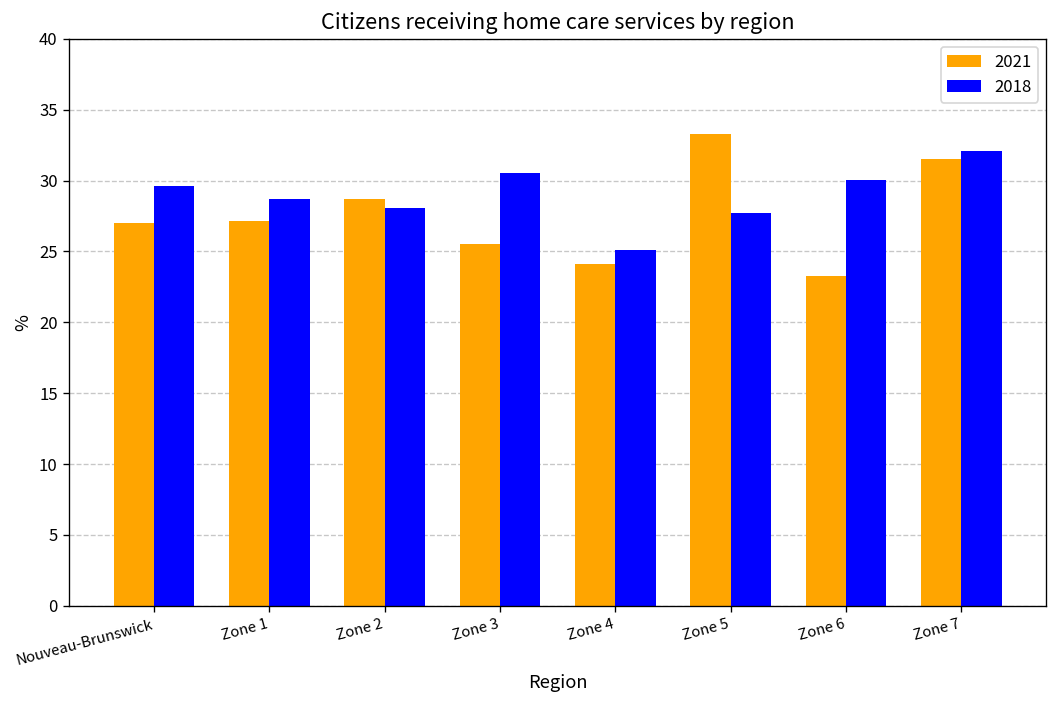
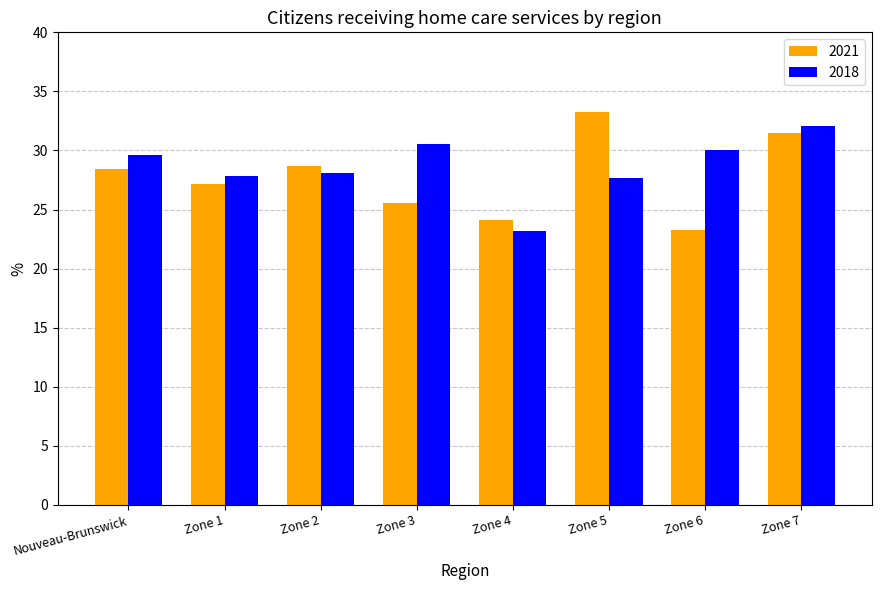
  {
    "2021": {
-     "Nouveau-Brunswick": 27.0,
+     "Nouveau-Brunswick": 28.4,
      "Zone 1": 27.1,
      "Zone 2": 28.7,
      "Zone 3": 25.5,
      "Zone 4": 24.1,
      "Zone 5": 33.3,
      "Zone 6": 23.2,
      "Zone 7": 31.5
    },
    "2018": {
      "Nouveau-Brunswick": 29.6,
-     "Zone 1": 28.7,
+     "Zone 1": 27.8,
      "Zone 2": 28.1,
      "Zone 3": 30.5,
-     "Zone 4": 25.1,
+     "Zone 4": 23.2,
      "Zone 5": 27.7,
      "Zone 6": 30.1,
      "Zone 7": 32.1
    }
  }
